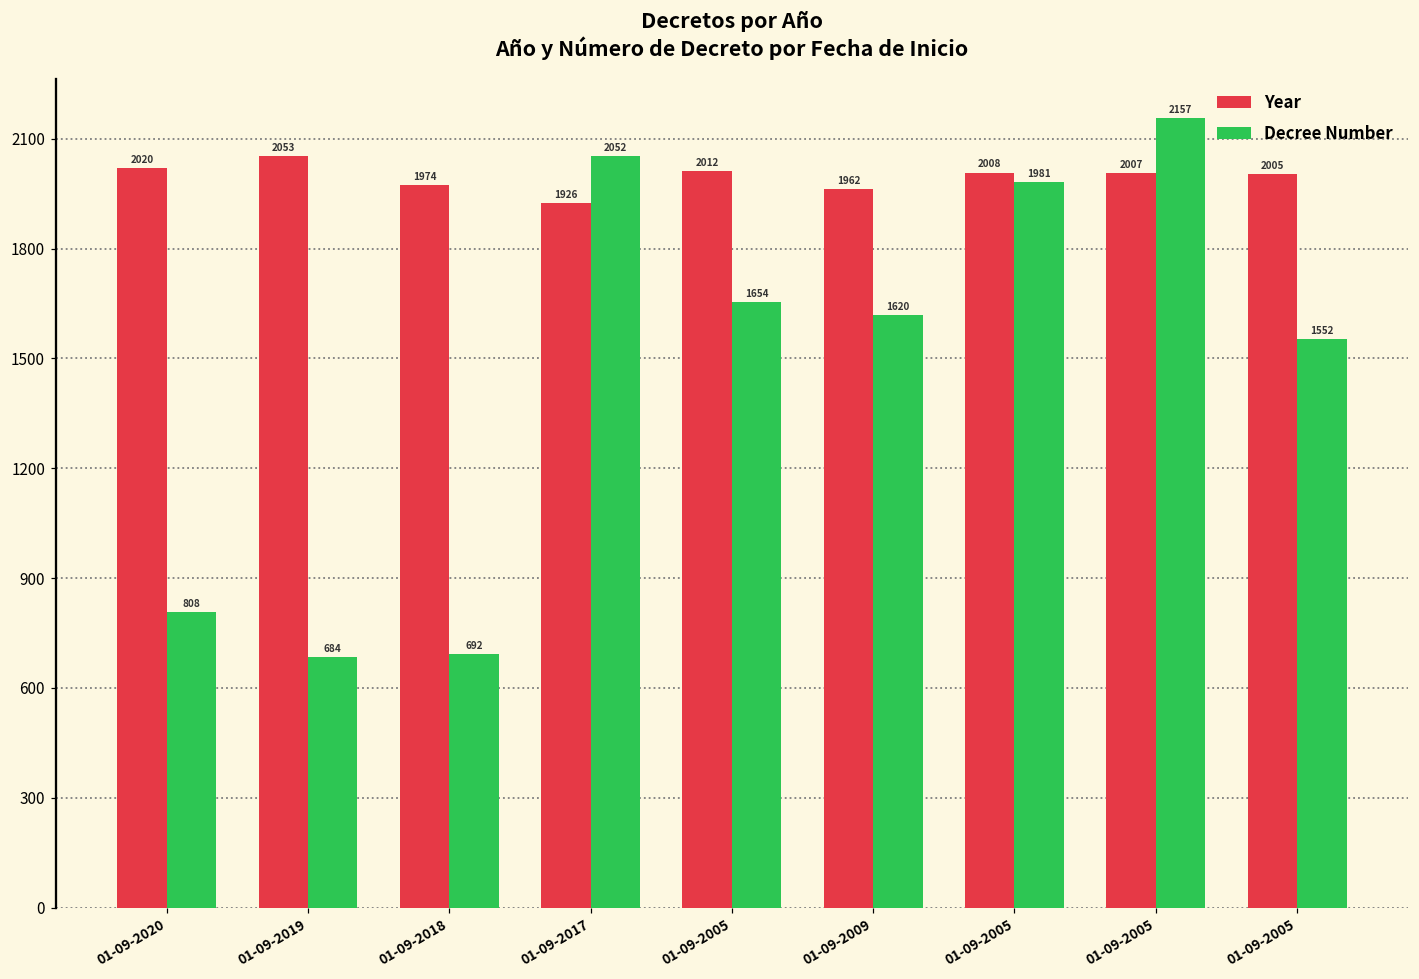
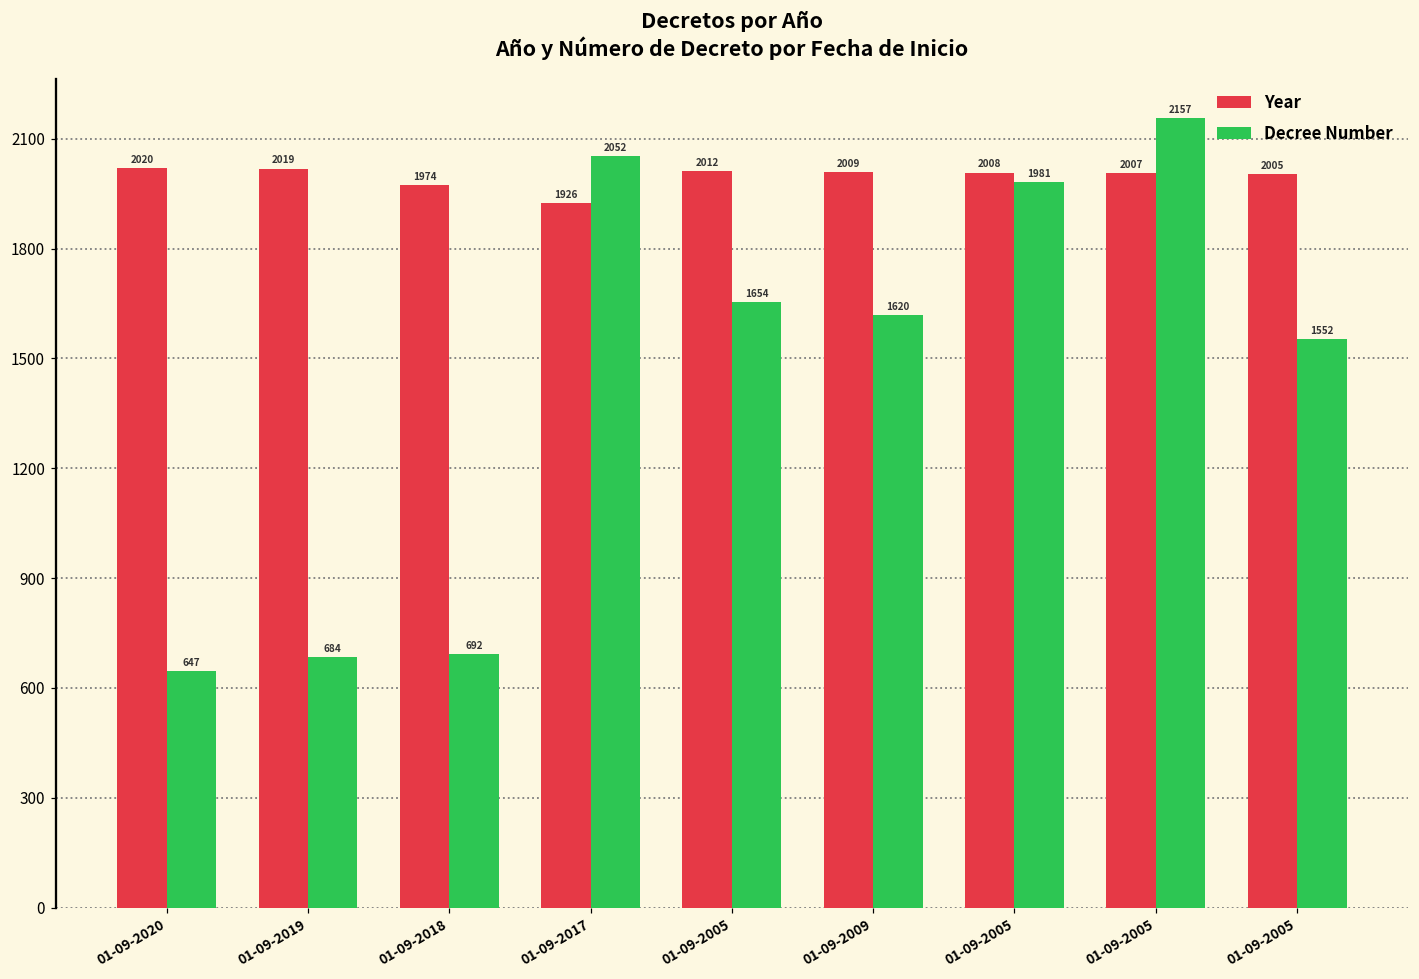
  {
    "Year": {
      "01-09-2020": 2020,
-     "01-09-2019": 2053,
+     "01-09-2019": 2019,
      "01-09-2018": 1974,
      "01-09-2017": 1926,
-     "01-09-2009": 1962
+     "01-09-2009": 2009
    },
    "Decree Number": {
-     "01-09-2020": 808,
+     "01-09-2020": 647,
      "01-09-2019": 684,
      "01-09-2018": 692,
      "01-09-2017": 2052,
      "01-09-2009": 1620
    }
  }
